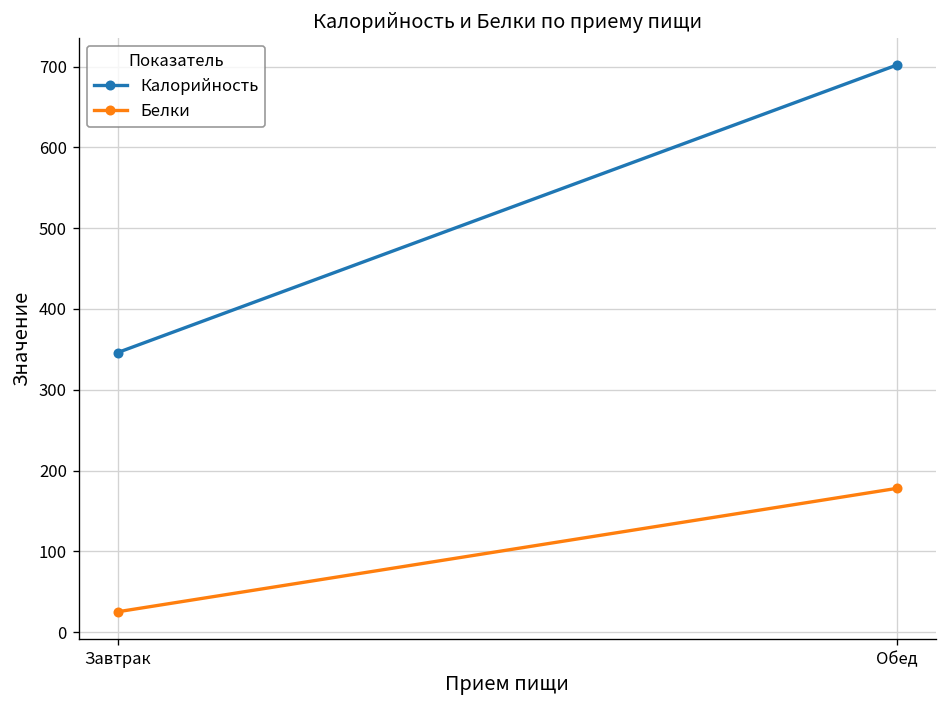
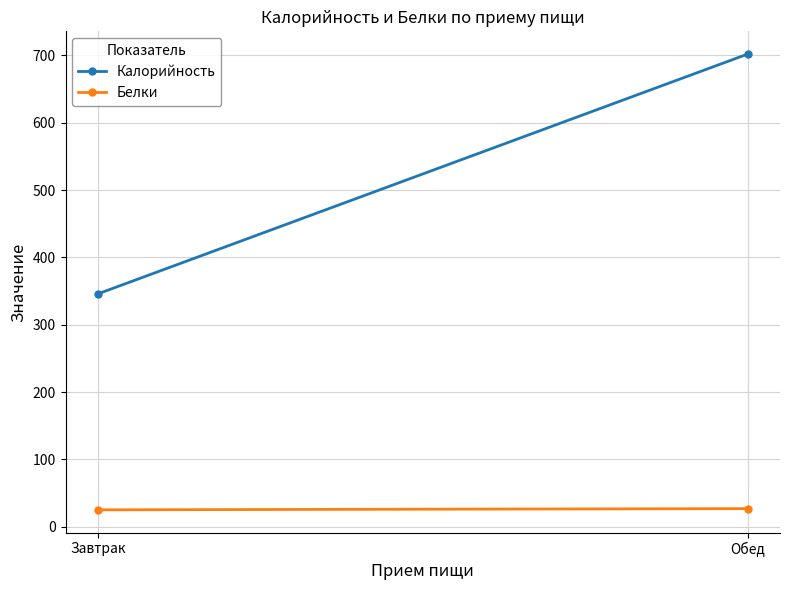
  {
    "Калорийность": {
      "Завтрак": 350,
      "Обед": 700
    },
    "Белки": {
      "Завтрак": 30,
-     "Обед": 180
+     "Обед": 30
    }
  }
